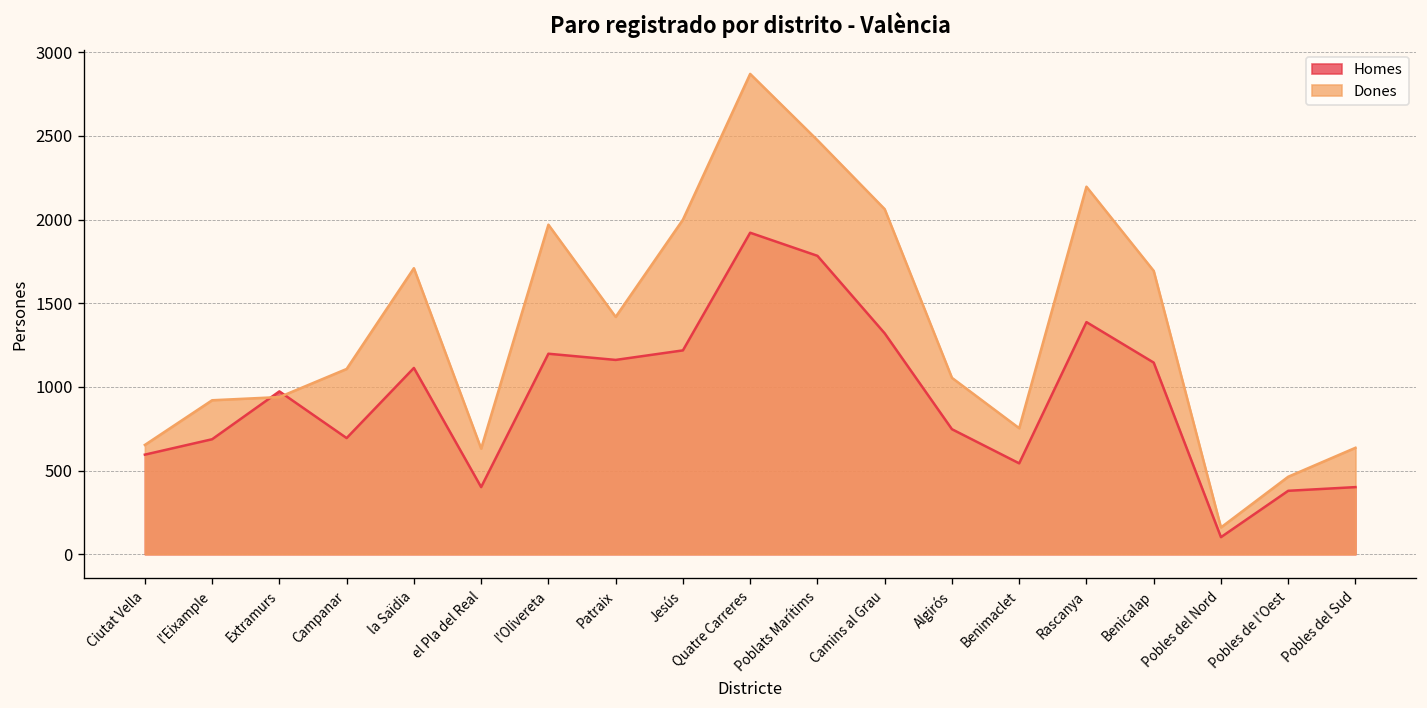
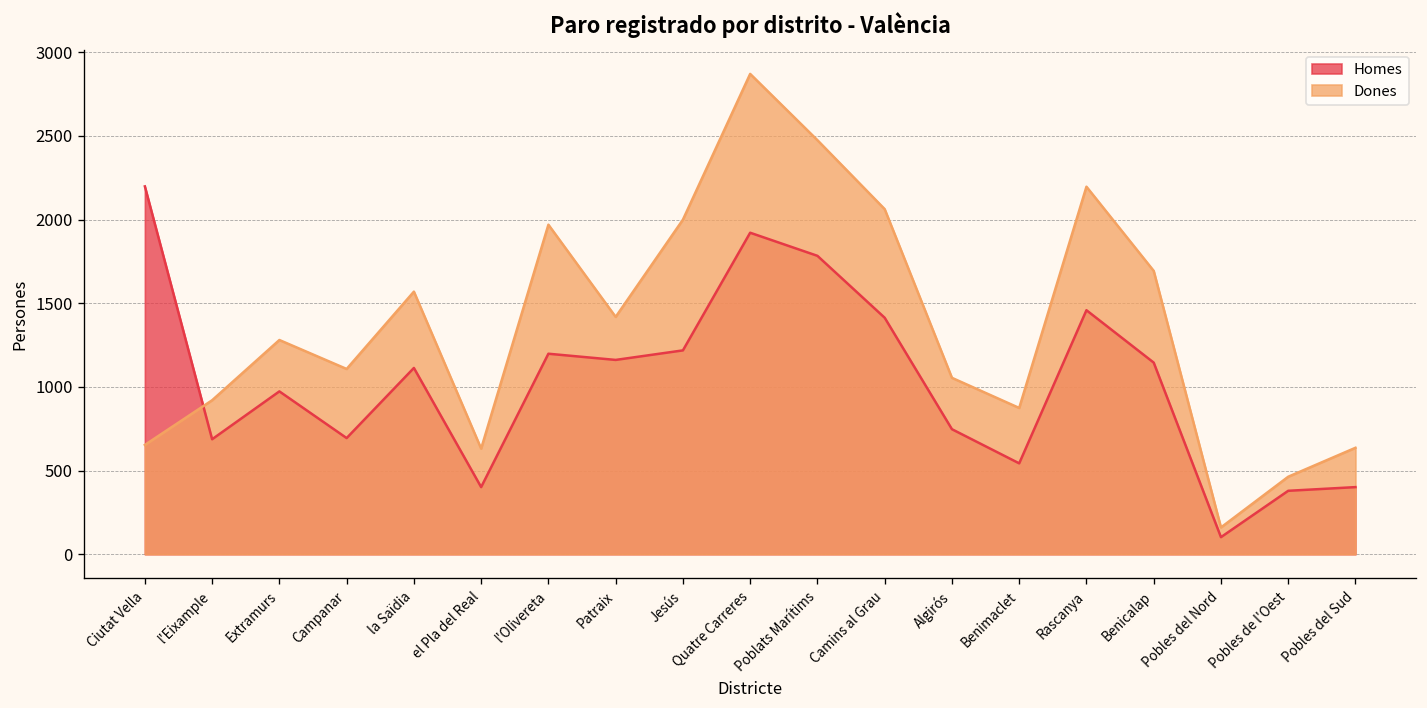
  {
    "Homes": {
-     "Ciutat Vella": 600,
+     "Ciutat Vella": 2200,
      "l'Eixample": 690,
      "Extramurs": 970,
      "Campanar": 690,
      "la Saïdia": 1110,
      "el Pla del Real": 400,
      "l'Olivereta": 1200,
      "Patraix": 1160,
      "Jesús": 1220,
      "Quatre Carreres": 1920,
      "Poblats Marítims": 1780,
-     "Camins al Grau": 1320,
+     "Camins al Grau": 1410,
      "Algirós": 750,
      "Benimaclet": 540,
-     "Rascanya": 1390,
+     "Rascanya": 1460,
      "Benicalap": 1150,
      "Pobles del Nord": 100,
      "Pobles de l'Oest": 380,
      "Pobles del Sud": 400
    },
    "Dones": {
      "Ciutat Vella": 650,
      "l'Eixample": 920,
-     "Extramurs": 940,
+     "Extramurs": 1280,
      "Campanar": 1110,
-     "la Saïdia": 1710,
+     "la Saïdia": 1570,
      "el Pla del Real": 630,
      "l'Olivereta": 1970,
      "Patraix": 1420,
      "Jesús": 2000,
      "Quatre Carreres": 2870,
      "Poblats Marítims": 2470,
      "Camins al Grau": 2060,
      "Algirós": 1050,
-     "Benimaclet": 750,
+     "Benimaclet": 870,
      "Rascanya": 2200,
      "Benicalap": 1690,
      "Pobles del Nord": 160,
      "Pobles de l'Oest": 460,
      "Pobles del Sud": 640
    }
  }
